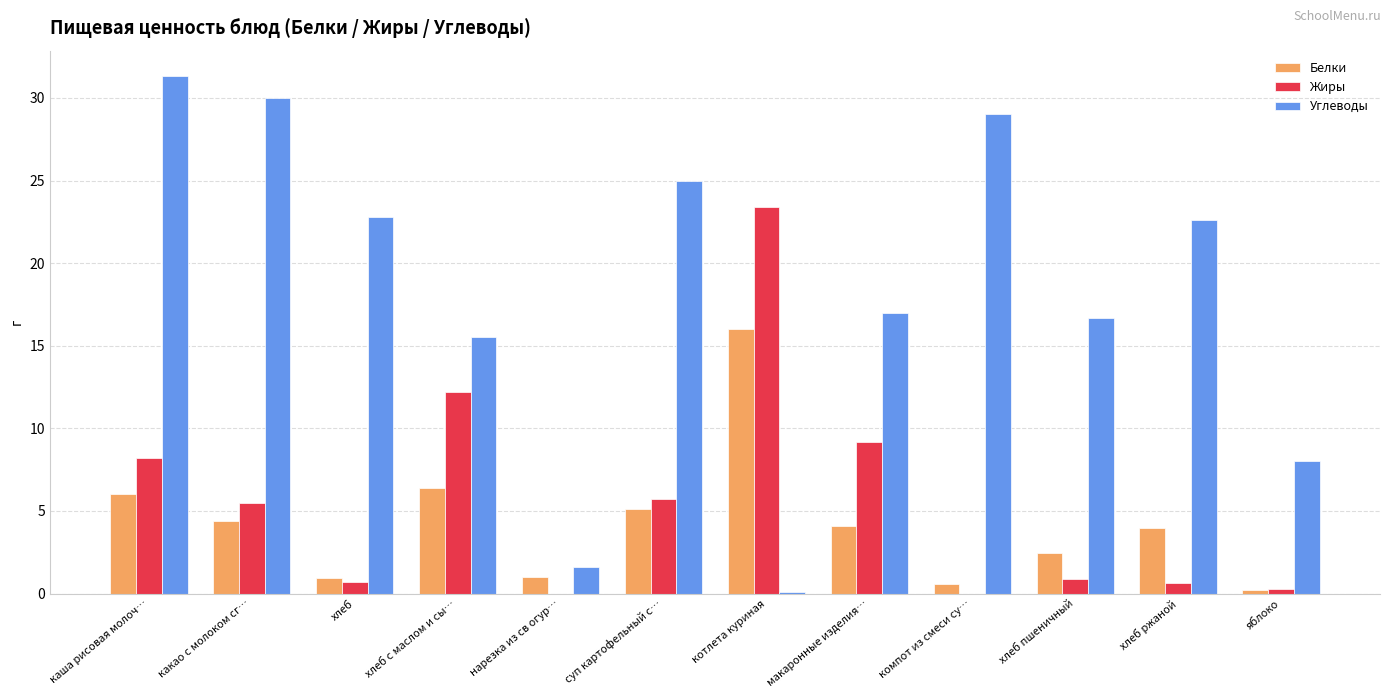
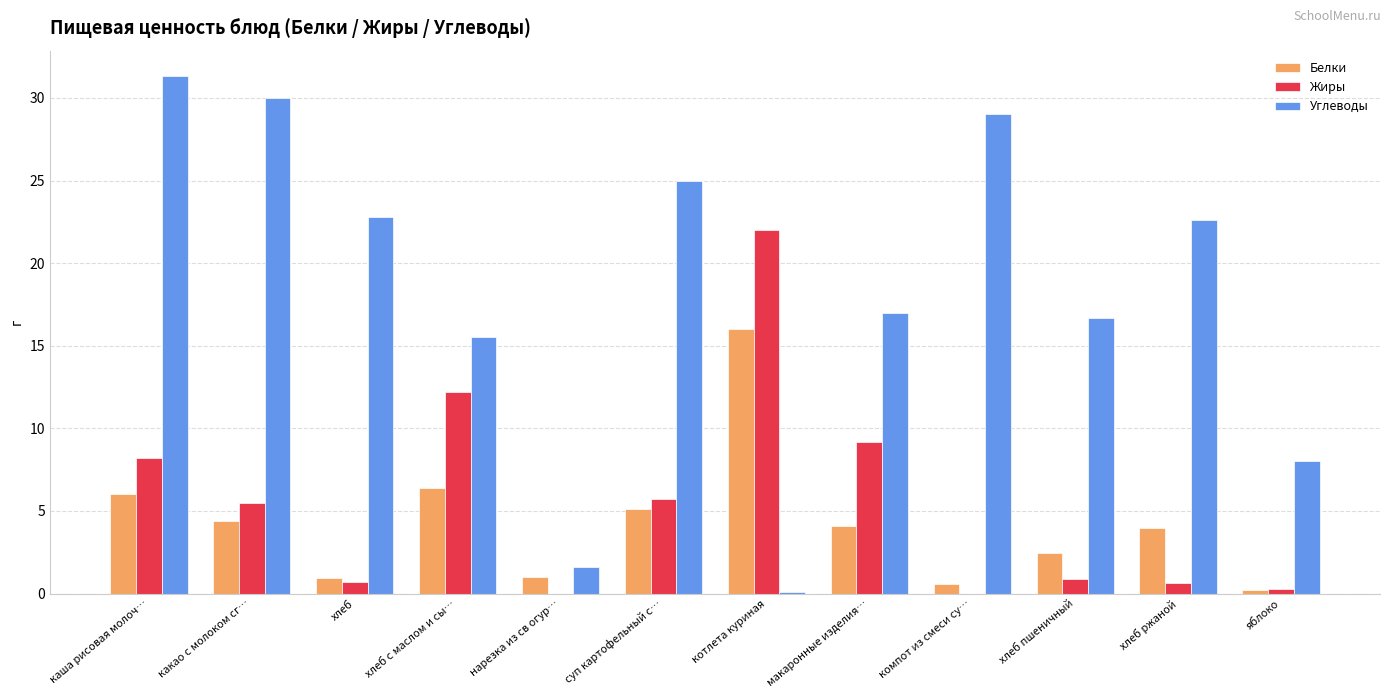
  {
    "Белки": {
      "каша рисовая молоч…": 6.0,
      "какао с молоком сг…": 4.4,
      "хлеб": 1.0,
      "хлеб с маслом и сы…": 6.4,
      "нарезка из св огур…": 1.0,
      "суп картофельный с…": 5.1,
      "котлета куриная": 16.0,
      "макаронные изделия…": 4.1,
      "компот из смеси су…": 0.6,
      "хлеб пшеничный": 2.5,
      "хлеб ржаной": 4.0,
      "яблоко": 0.2
    },
    "Жиры": {
      "каша рисовая молоч…": 8.2,
      "какао с молоком сг…": 5.5,
      "хлеб": 0.7,
      "хлеб с маслом и сы…": 12.2,
      "нарезка из св огур…": 0.0,
      "суп картофельный с…": 5.7,
-     "котлета куриная": 23.4,
+     "котлета куриная": 22.0,
      "макаронные изделия…": 9.2,
      "компот из смеси су…": 0.0,
      "хлеб пшеничный": 0.9,
      "хлеб ржаной": 0.7,
      "яблоко": 0.3
    },
    "Углеводы": {
      "каша рисовая молоч…": 31.3,
      "какао с молоком сг…": 30.0,
      "хлеб": 22.8,
      "хлеб с маслом и сы…": 15.5,
      "нарезка из св огур…": 1.6,
      "суп картофельный с…": 25.0,
      "макаронные изделия…": 17.0,
      "компот из смеси су…": 29.0,
      "хлеб пшеничный": 16.7,
      "хлеб ржаной": 22.6,
      "яблоко": 8.0
    }
  }
